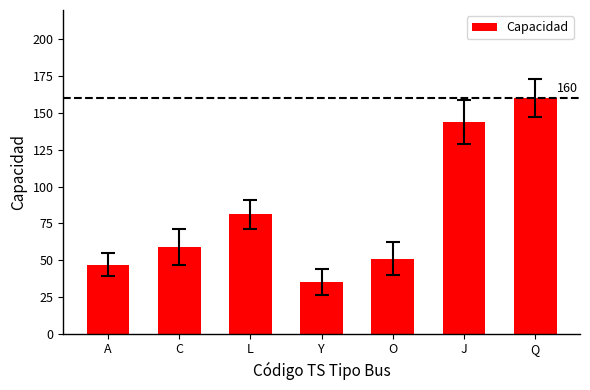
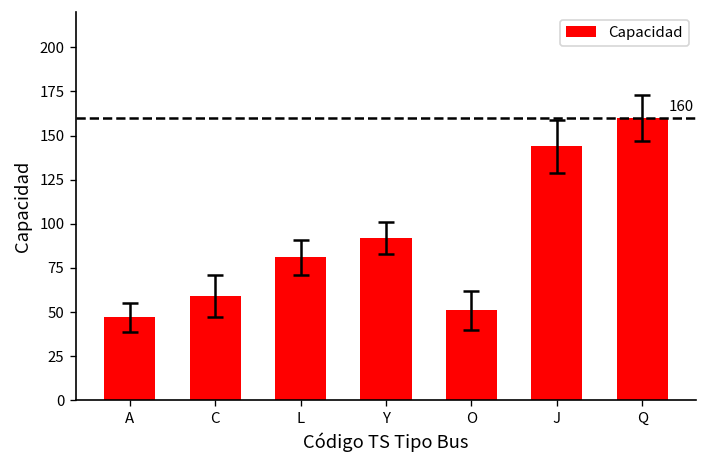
  {
    "Capacidad": {
      "A": 47,
      "C": 59,
      "L": 81,
-     "Y": 35,
+     "Y": 92,
      "O": 51,
      "J": 144
    }
  }
